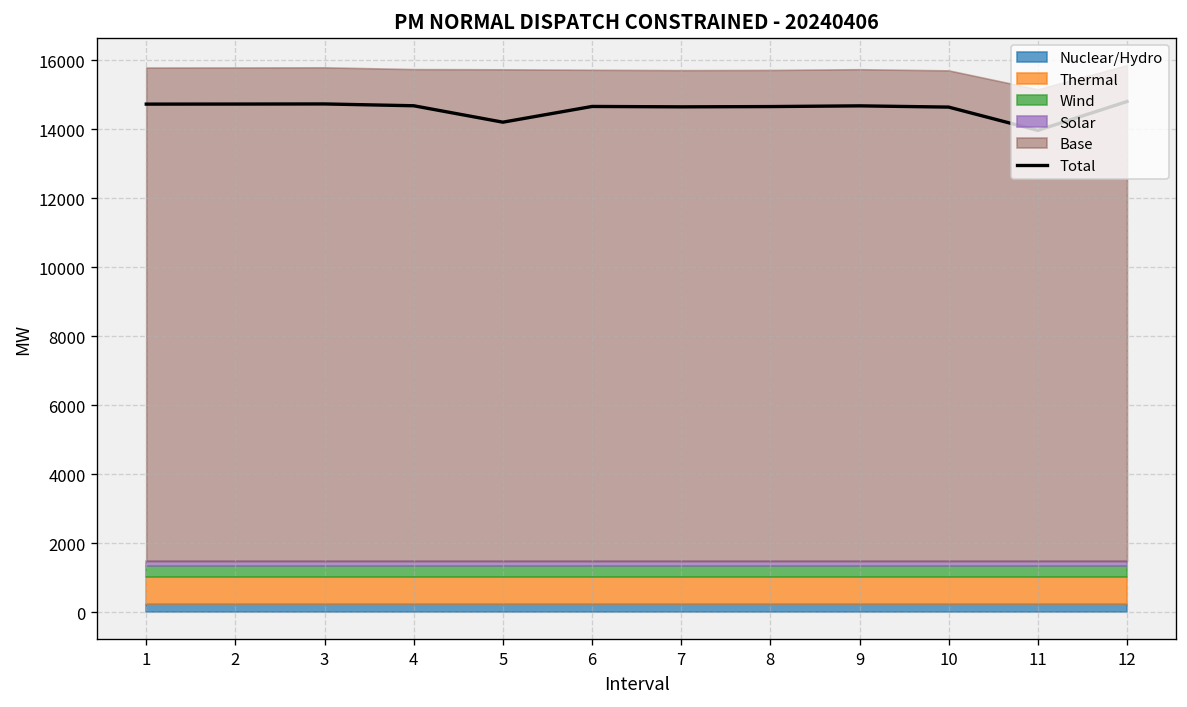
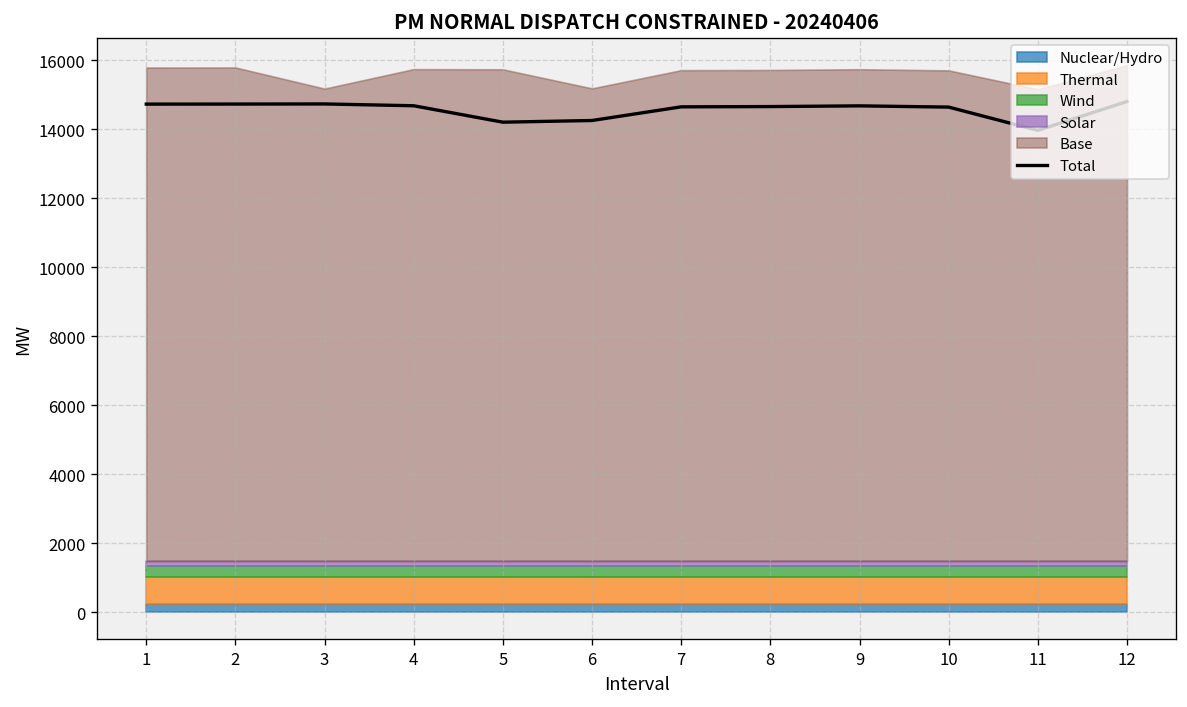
  {
    "Total": {
      "1": 14700,
      "2": 14700,
      "3": 14700,
      "4": 14700,
      "5": 14200,
-     "6": 14700,
+     "6": 14200,
      "7": 14600,
      "8": 14700,
      "9": 14700,
      "10": 14600
    },
    "Nuclear/Hydro": {
      "1": 200,
      "2": 200,
      "3": 200,
      "4": 200,
      "5": 200,
      "6": 200,
      "7": 200,
      "8": 200,
      "9": 200,
      "10": 200,
      "11": 200,
      "12": 200
    },
    "Thermal": {
      "1": 800,
      "2": 800,
      "3": 800,
      "4": 800,
      "5": 800,
      "6": 800,
      "7": 800,
      "8": 800,
      "9": 800,
      "10": 800,
      "11": 800,
      "12": 800
    },
    "Wind": {
      "1": 300,
      "2": 300,
      "3": 300,
      "4": 300,
      "5": 300,
      "6": 300,
      "7": 300,
      "8": 300,
      "9": 300,
      "10": 300,
      "11": 300,
      "12": 300
    },
    "Solar": {
      "1": 100,
      "2": 100,
      "3": 100,
      "4": 100,
      "5": 100,
      "6": 100,
      "7": 100,
      "8": 100,
      "9": 100,
      "10": 100,
      "11": 100,
      "12": 100
    },
    "Base": {
      "1": 14300,
      "2": 14300,
-     "3": 14300,
+     "3": 13700,
      "4": 14300,
      "5": 14300,
-     "6": 14200,
+     "6": 13700,
      "7": 14200,
      "8": 14200,
      "9": 14300,
      "10": 14200
    }
  }
